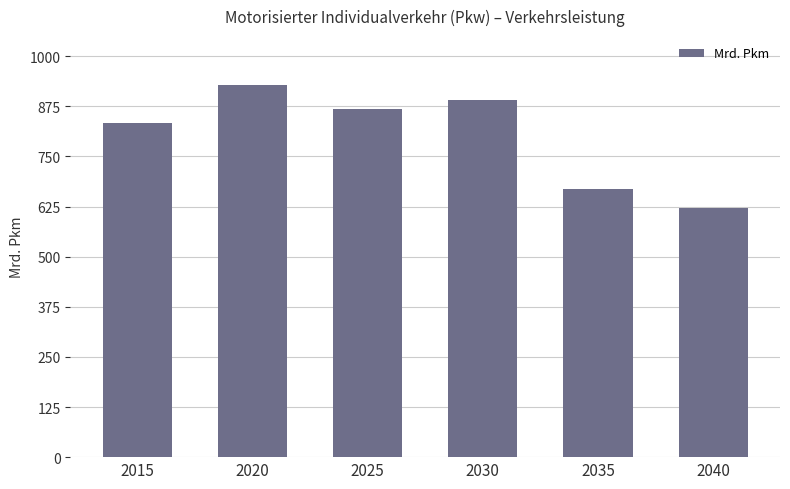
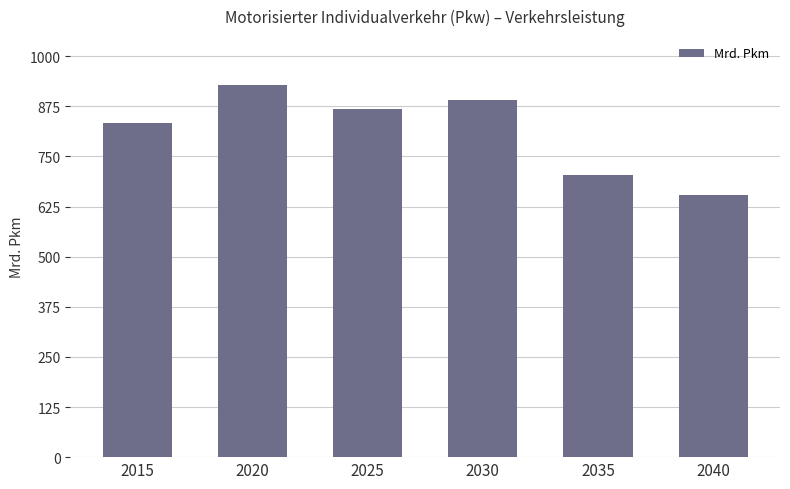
  {
    "2015": 830,
    "2020": 930,
    "2025": 870,
    "2030": 890,
-   "2035": 670,
-   "2040": 620
+   "2035": 700,
+   "2040": 650
  }
